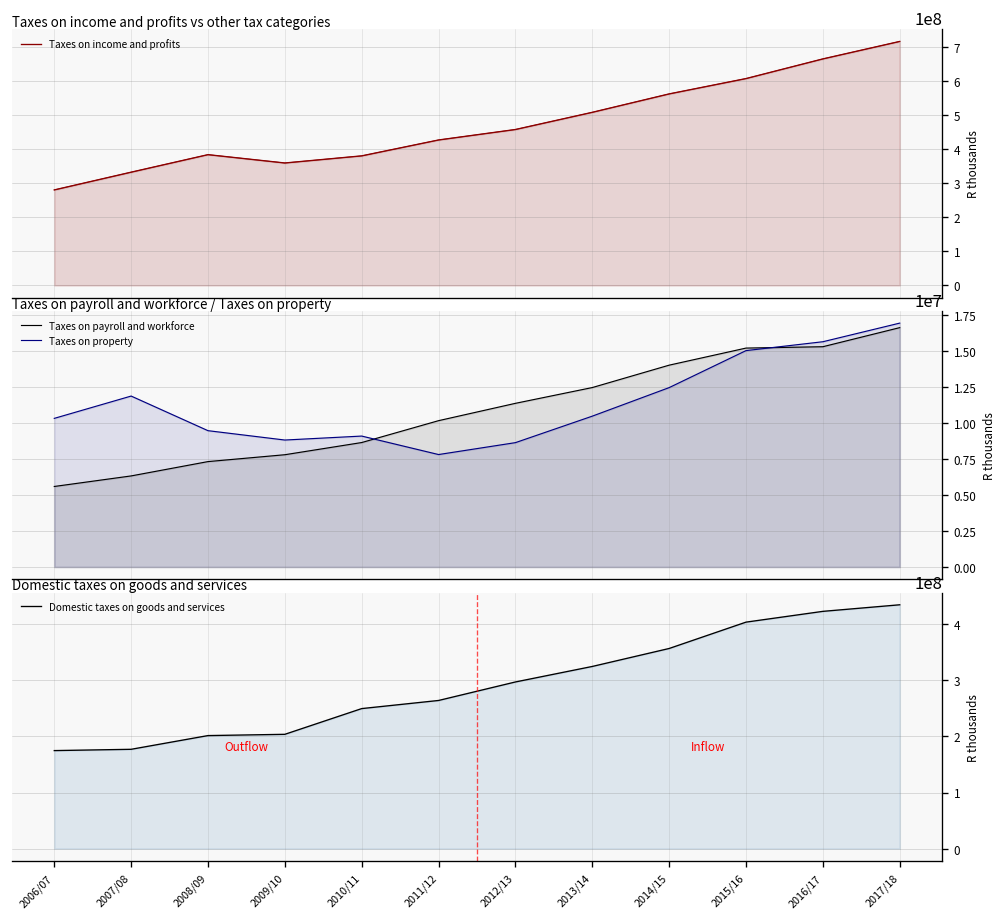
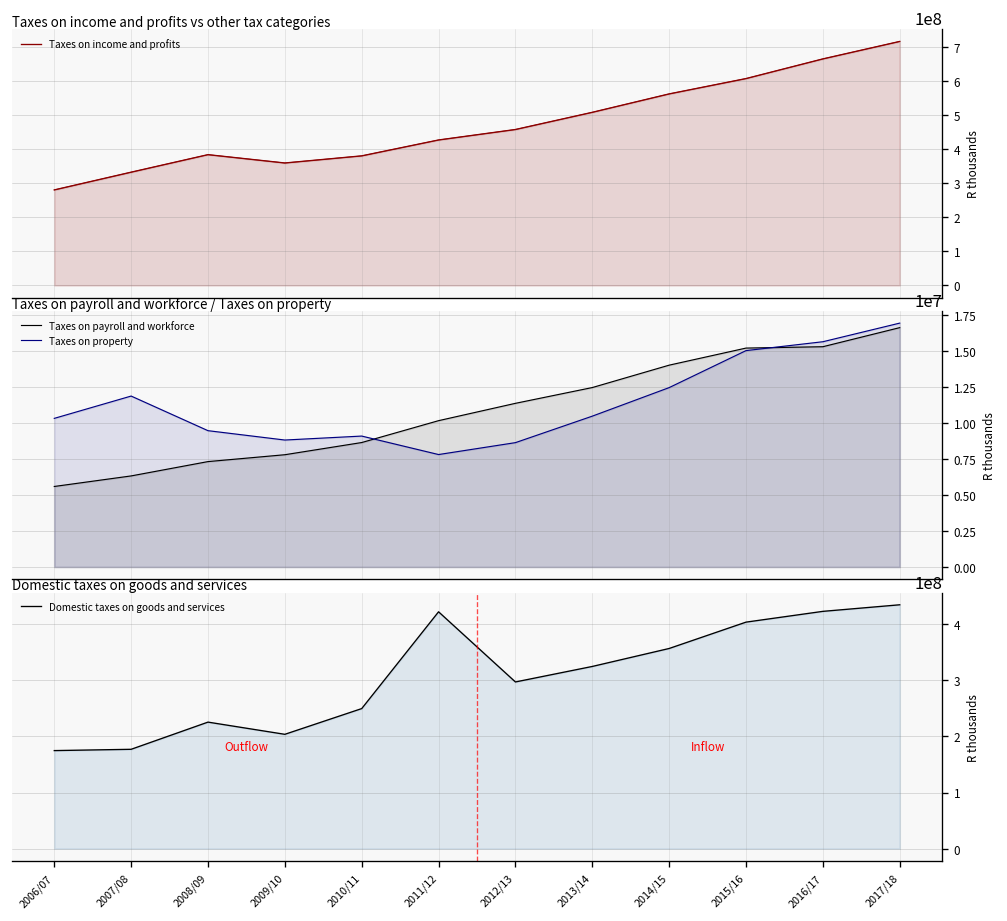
  {
    "Domestic taxes on goods and services": {
      "2006/07": 170000000,
      "2007/08": 180000000,
-     "2008/09": 200000000,
+     "2008/09": 230000000,
      "2009/10": 200000000,
      "2010/11": 250000000,
-     "2011/12": 260000000,
+     "2011/12": 420000000,
      "2012/13": 300000000,
      "2013/14": 320000000,
      "2014/15": 360000000,
      "2015/16": 400000000,
      "2016/17": 420000000,
      "2017/18": 430000000
    }
  }
